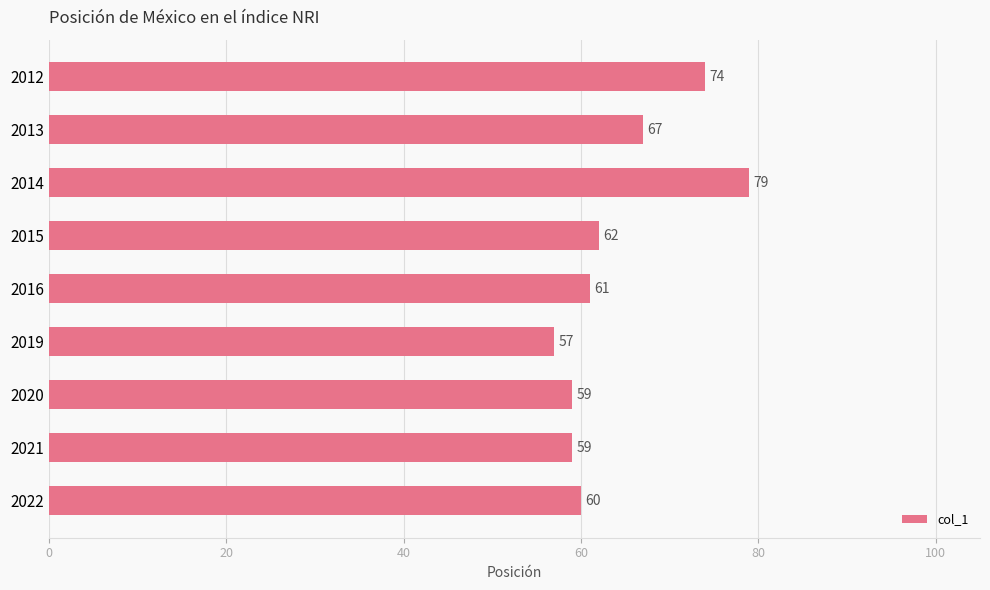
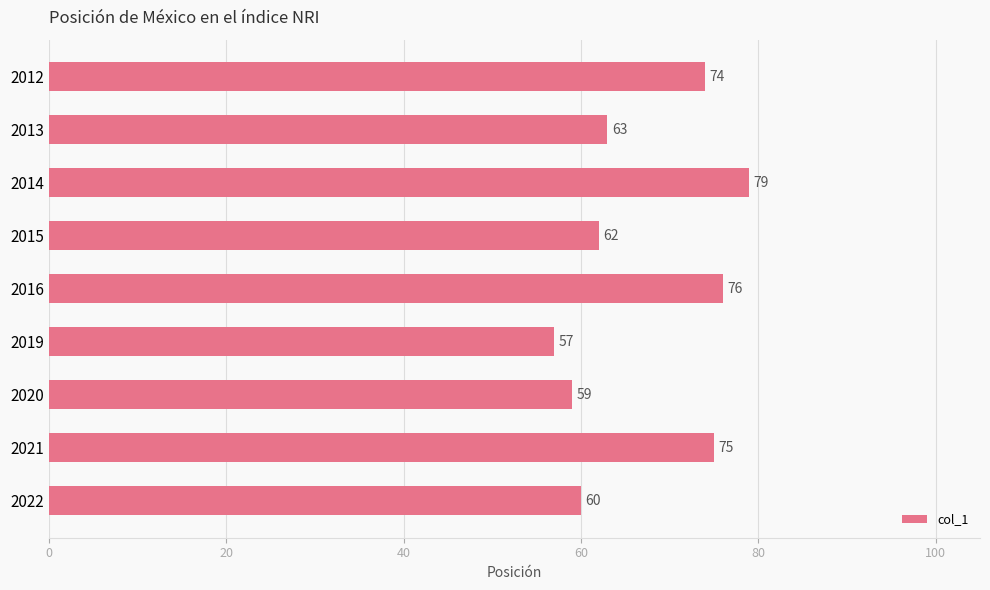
  {
    "2012": 74,
-   "2013": 67,
+   "2013": 63,
    "2014": 79,
    "2015": 62,
-   "2016": 61,
+   "2016": 76,
    "2019": 57,
    "2020": 59,
-   "2021": 59,
+   "2021": 75,
    "2022": 60
  }
